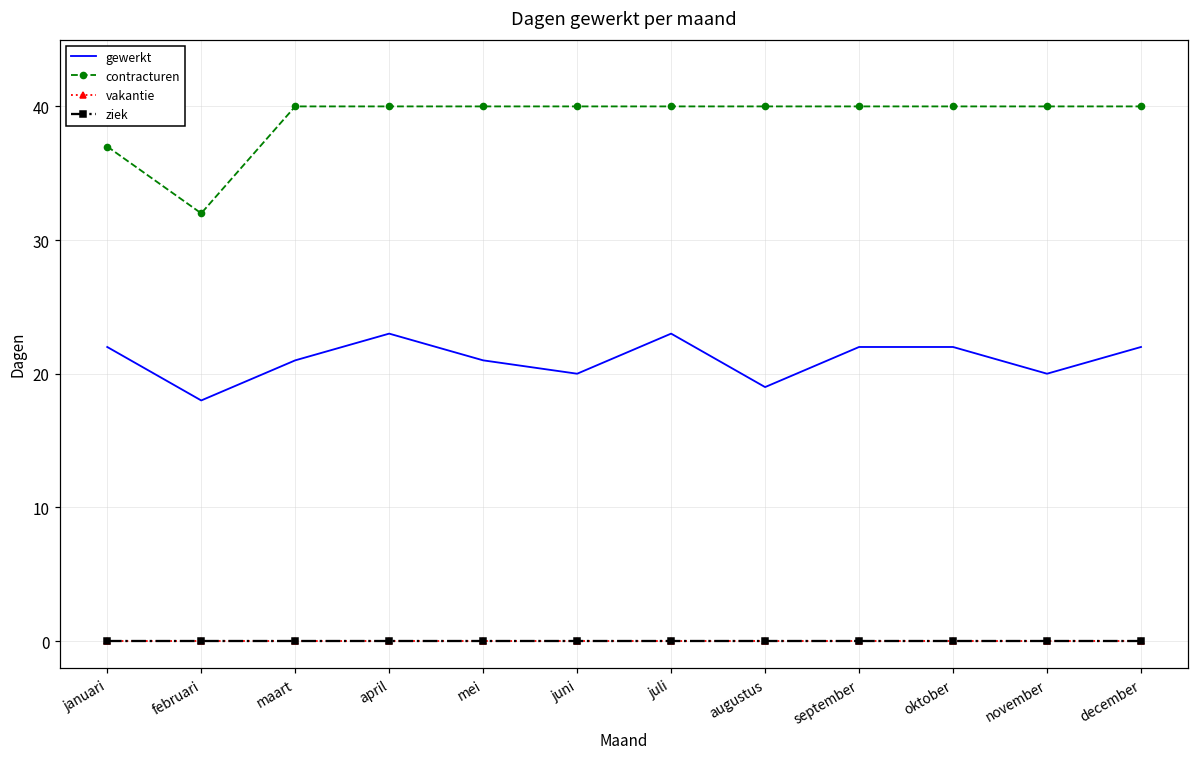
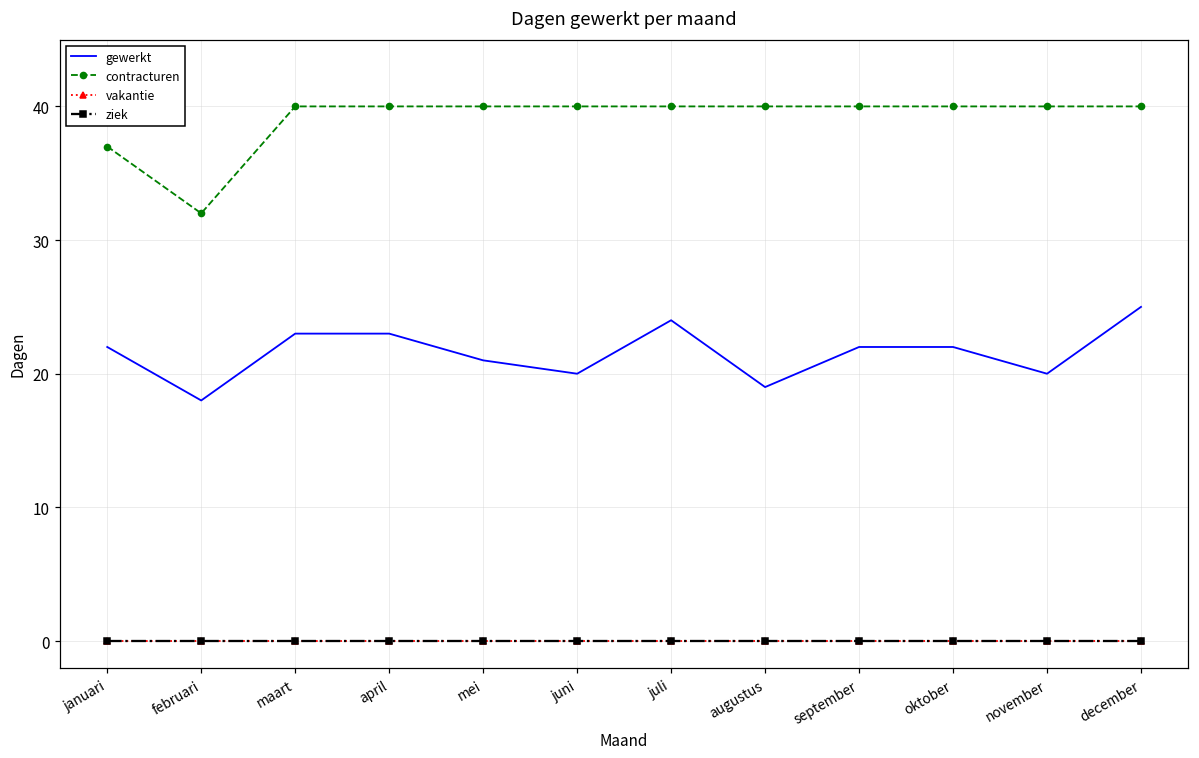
  {
    "gewerkt": {
      "januari": 22,
      "februari": 18,
-     "maart": 21,
+     "maart": 23,
      "april": 23,
      "mei": 21,
      "juni": 20,
-     "juli": 23,
+     "juli": 24,
      "augustus": 19,
      "september": 22,
      "oktober": 22,
      "november": 20,
-     "december": 22
+     "december": 25
    },
    "contracturen": {
      "januari": 37,
      "februari": 32,
      "maart": 40,
      "april": 40,
      "mei": 40,
      "juni": 40,
      "juli": 40,
      "augustus": 40,
      "september": 40,
      "oktober": 40,
      "november": 40,
      "december": 40
    },
    "ziek": {
      "januari": 0,
      "februari": 0,
      "maart": 0,
      "april": 0,
      "mei": 0,
      "juni": 0,
      "juli": 0,
      "augustus": 0,
      "september": 0,
      "oktober": 0,
      "november": 0,
      "december": 0
    }
  }
